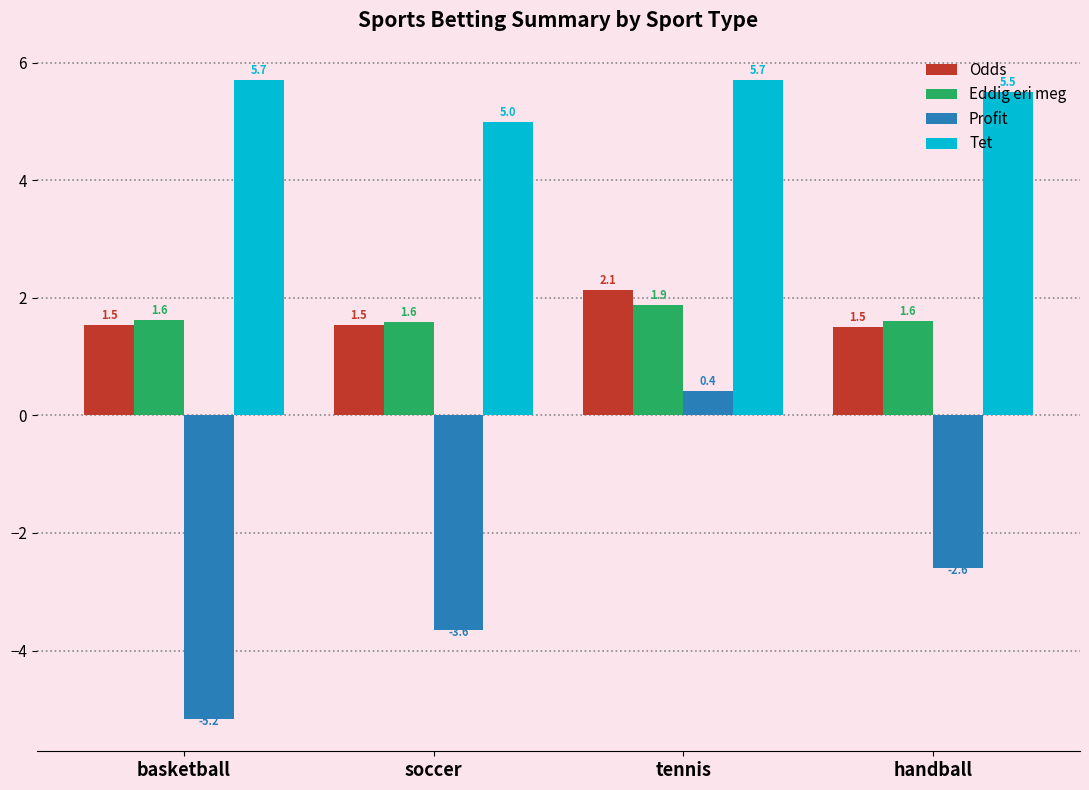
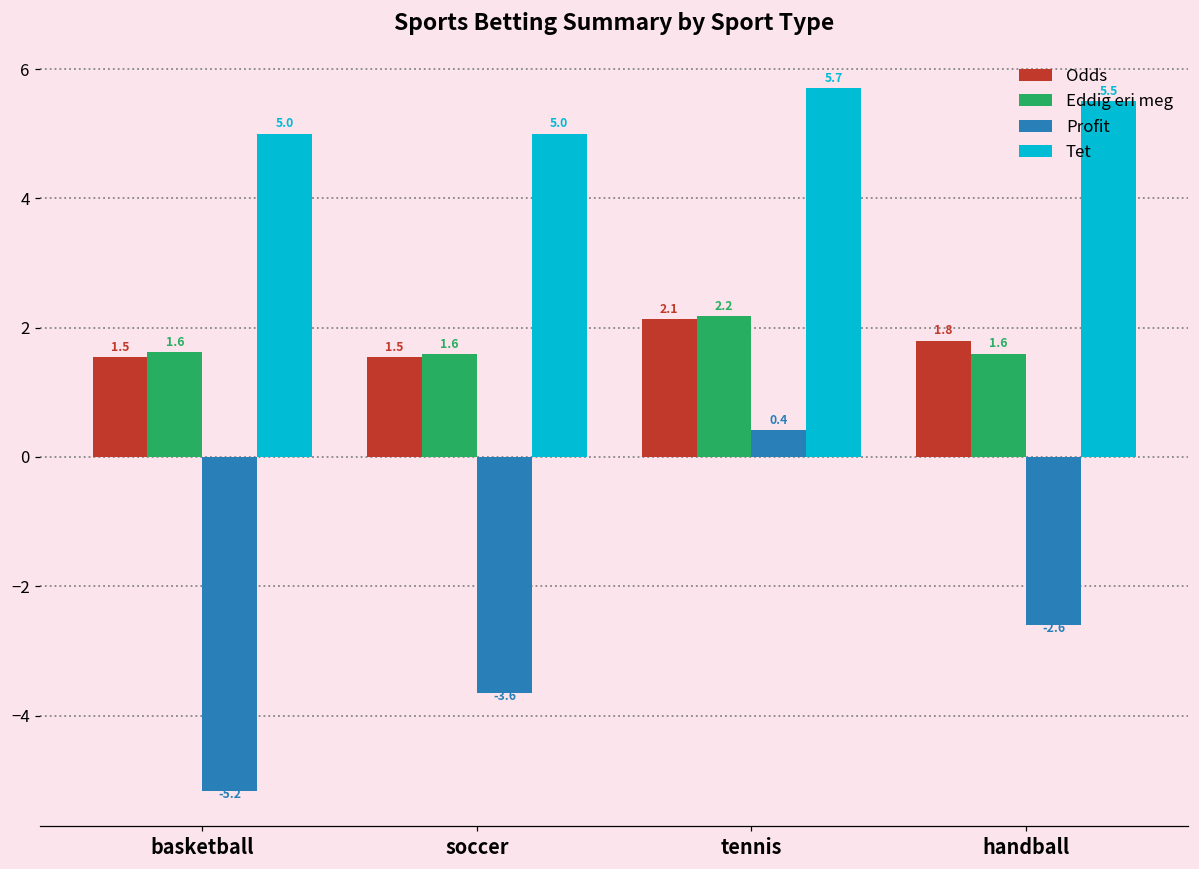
  {
    "Odds": {
      "basketball": 1.5,
      "soccer": 1.5,
      "tennis": 2.1,
-     "handball": 1.5
+     "handball": 1.8
    },
    "Eddig eri meg": {
      "basketball": 1.6,
      "soccer": 1.6,
-     "tennis": 1.9,
+     "tennis": 2.2,
      "handball": 1.6
    },
    "Profit": {
      "basketball": -5.2,
      "soccer": -3.6,
      "tennis": 0.4,
      "handball": -2.6
    },
    "Tet": {
-     "basketball": 5.7,
+     "basketball": 5.0,
      "soccer": 5.0,
      "tennis": 5.7,
      "handball": 5.5
    }
  }
